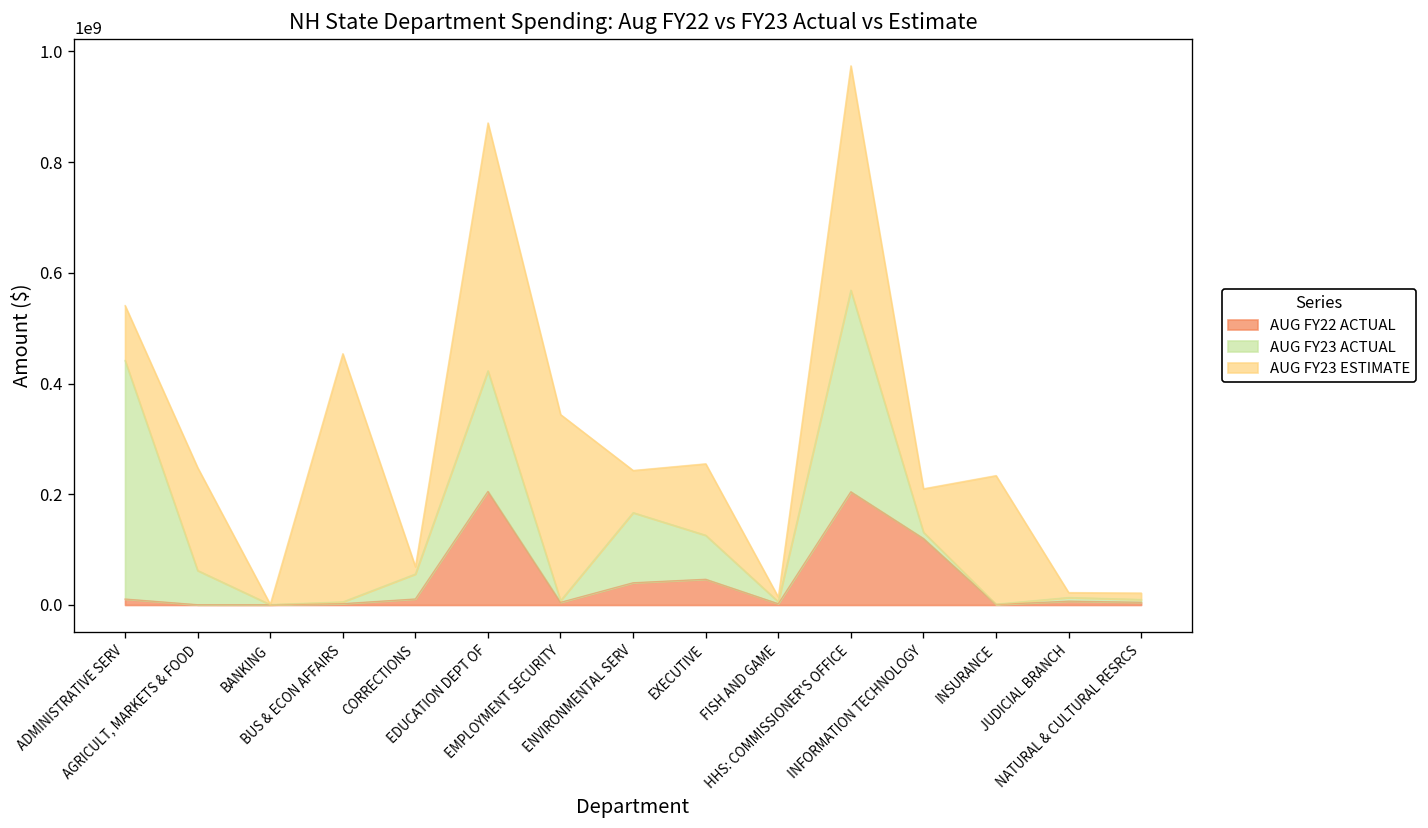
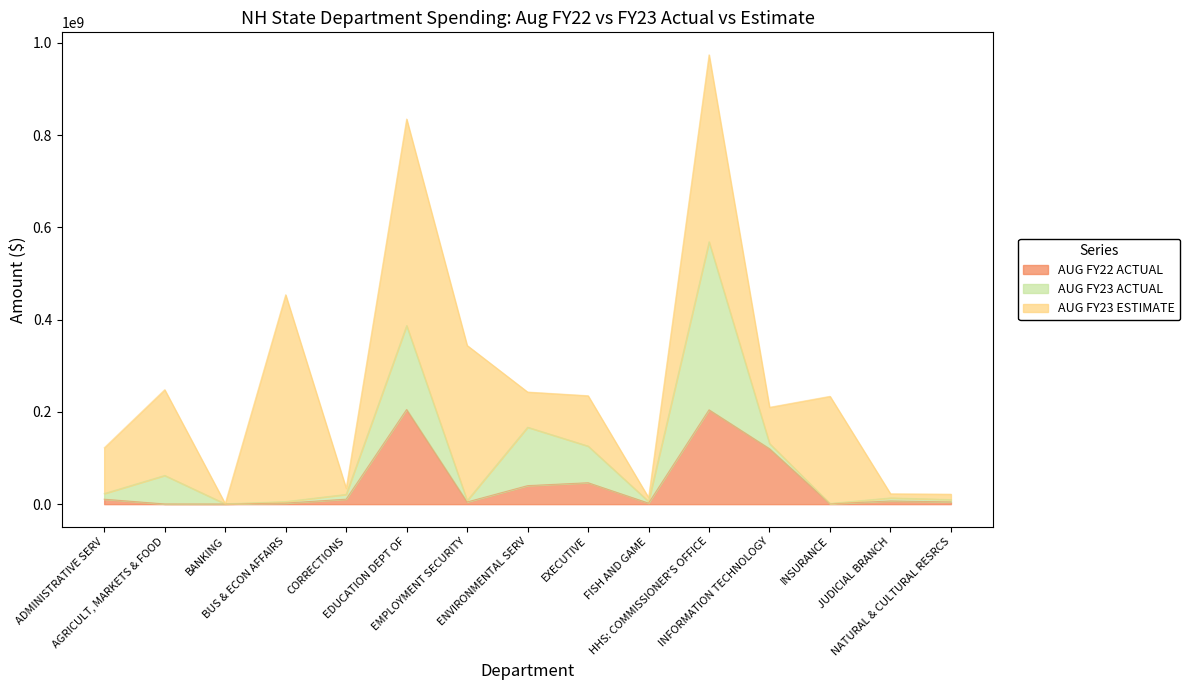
  {
    "AUG FY22 ACTUAL": {
      "ADMINISTRATIVE SERV": 10000000,
      "AGRICULT, MARKETS & FOOD": 0,
      "CORRECTIONS": 10000000,
      "EDUCATION DEPT OF": 210000000,
      "ENVIRONMENTAL SERV": 40000000,
      "EXECUTIVE": 50000000,
      "HHS: COMMISSIONER'S OFFICE": 200000000,
      "INFORMATION TECHNOLOGY": 120000000,
      "JUDICIAL BRANCH": 10000000
    },
    "AUG FY23 ACTUAL": {
-     "ADMINISTRATIVE SERV": 430000000,
+     "ADMINISTRATIVE SERV": 10000000,
      "AGRICULT, MARKETS & FOOD": 60000000,
-     "CORRECTIONS": 50000000,
-     "EDUCATION DEPT OF": 220000000,
+     "CORRECTIONS": 10000000,
+     "EDUCATION DEPT OF": 180000000,
      "ENVIRONMENTAL SERV": 130000000,
      "EXECUTIVE": 80000000,
      "HHS: COMMISSIONER'S OFFICE": 360000000,
      "INFORMATION TECHNOLOGY": 10000000,
      "JUDICIAL BRANCH": 10000000
    },
    "AUG FY23 ESTIMATE": {
      "ADMINISTRATIVE SERV": 100000000,
      "AGRICULT, MARKETS & FOOD": 190000000,
      "BUS & ECON AFFAIRS": 450000000,
      "CORRECTIONS": 10000000,
      "EDUCATION DEPT OF": 450000000,
      "EMPLOYMENT SECURITY": 340000000,
      "ENVIRONMENTAL SERV": 80000000,
-     "EXECUTIVE": 130000000,
+     "EXECUTIVE": 110000000,
      "FISH AND GAME": 10000000,
      "HHS: COMMISSIONER'S OFFICE": 410000000,
      "INFORMATION TECHNOLOGY": 80000000,
      "INSURANCE": 230000000,
      "JUDICIAL BRANCH": 10000000,
      "NATURAL & CULTURAL RESRCS": 10000000
    }
  }
